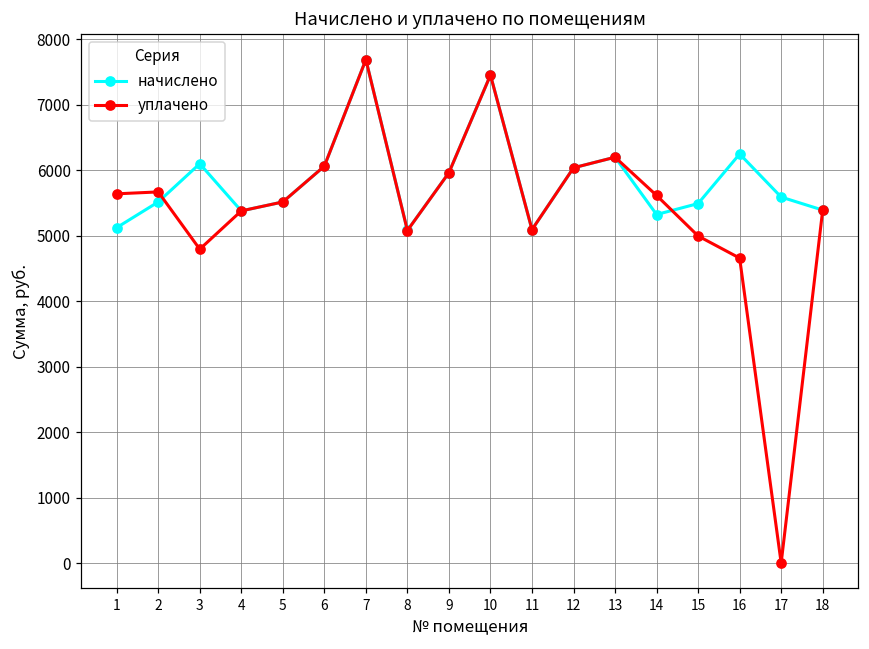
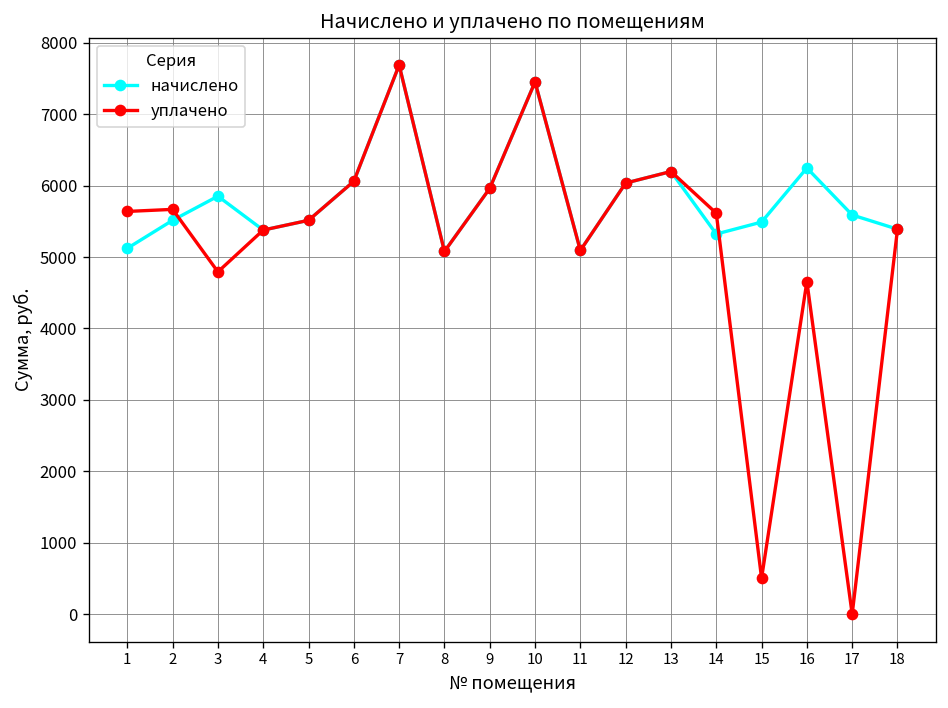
  {
    "начислено": {
      "1": 5100,
      "2": 5500,
-     "3": 6100,
+     "3": 5900,
      "14": 5300,
      "15": 5500,
      "16": 6200,
      "17": 5600
    },
    "уплачено": {
      "1": 5600,
      "2": 5700,
      "3": 4800,
      "14": 5600,
-     "15": 5000,
+     "15": 500,
      "16": 4700,
      "17": 0
    }
  }
